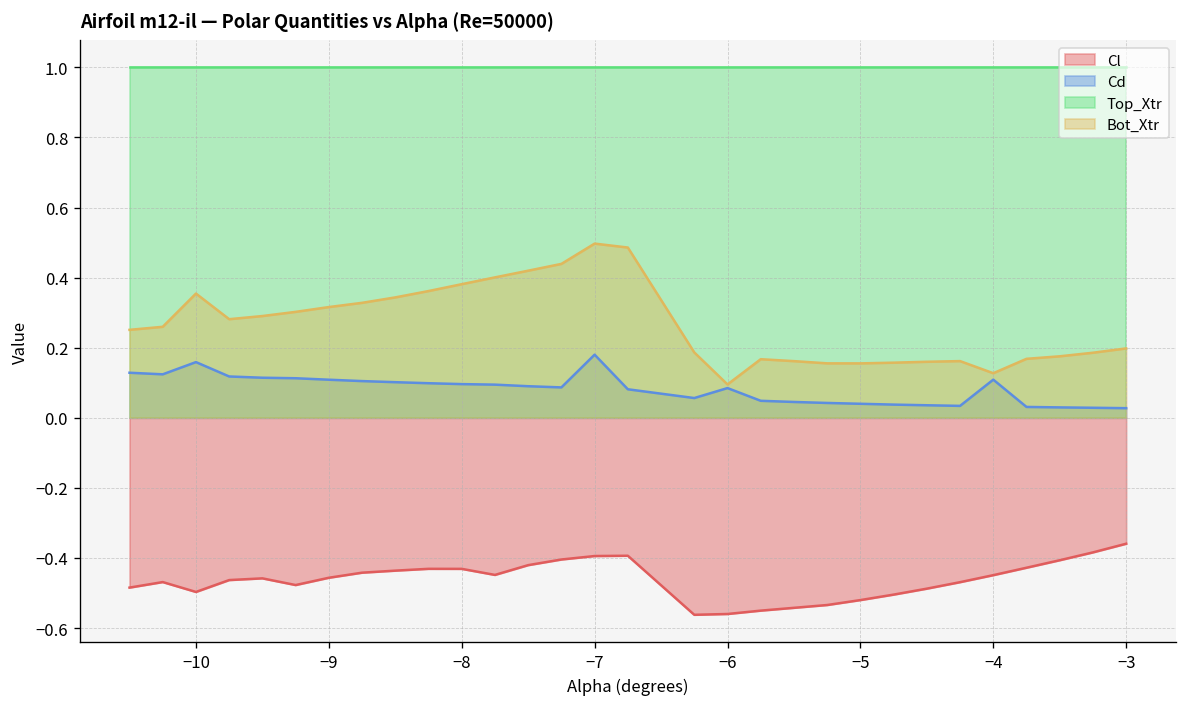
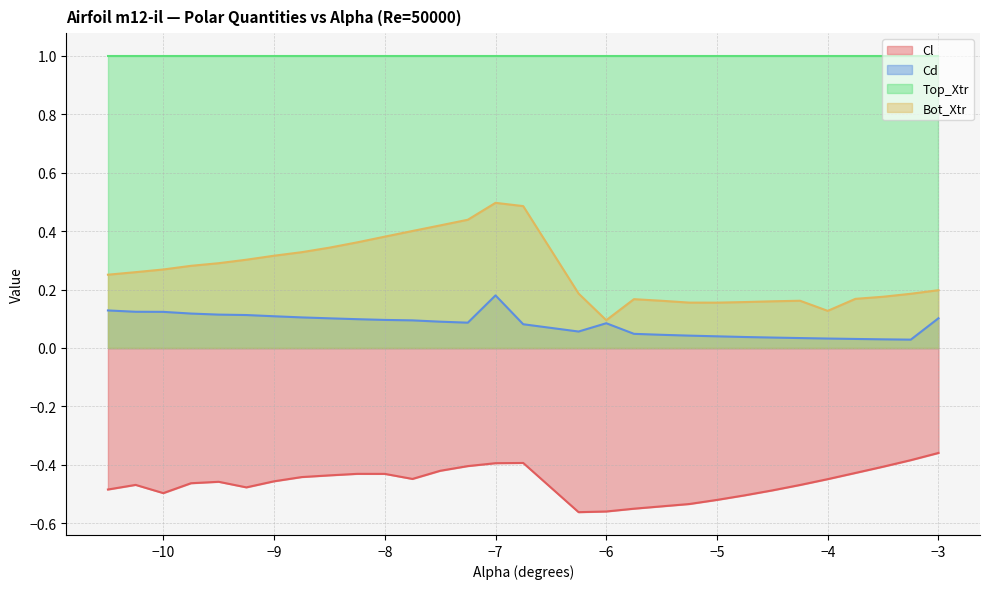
  {
    "Cd": {
-     "−10": 0.16,
+     "−10": 0.12,
      "−9": 0.11,
      "−8": 0.10,
      "−7": 0.18,
      "−6": 0.08,
      "−5": 0.04,
-     "−4": 0.11,
-     "−3": 0.03
+     "−4": 0.03,
+     "−3": 0.10
    },
    "Top_Xtr": {
      "−10": 1.00,
      "−9": 1.00,
      "−8": 1.00,
      "−7": 1.00,
      "−6": 1.00,
      "−5": 1.00,
      "−4": 1.00
    },
    "Bot_Xtr": {
-     "−10": 0.35,
+     "−10": 0.27,
      "−9": 0.32,
      "−8": 0.38,
      "−7": 0.50,
      "−6": 0.10,
      "−5": 0.16,
      "−4": 0.13,
      "−3": 0.20
    }
  }
